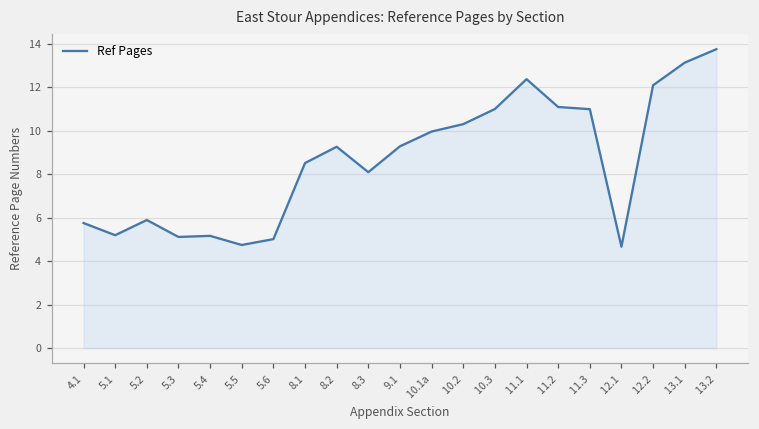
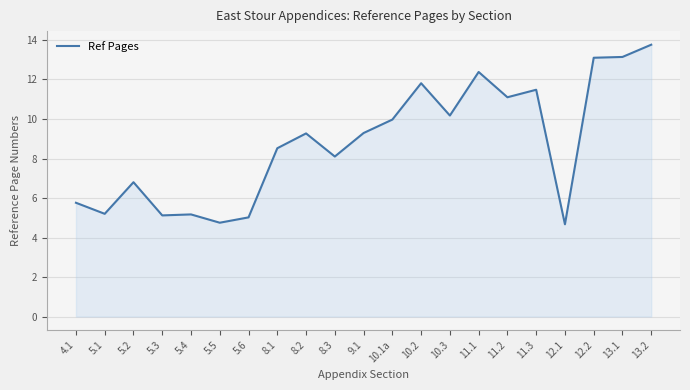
  {
    "4.1": 5.8,
    "5.1": 5.2,
-   "5.2": 5.9,
+   "5.2": 6.8,
    "5.3": 5.1,
    "5.4": 5.2,
    "5.5": 4.8,
    "5.6": 5.0,
    "8.1": 8.5,
    "8.2": 9.3,
    "8.3": 8.1,
    "9.1": 9.3,
    "10.1a": 10.0,
-   "10.2": 10.3,
-   "10.3": 11.0,
+   "10.2": 11.8,
+   "10.3": 10.2,
    "11.1": 12.4,
    "11.2": 11.1,
-   "11.3": 11.0,
+   "11.3": 11.5,
    "12.1": 4.7,
-   "12.2": 12.1,
+   "12.2": 13.1,
    "13.1": 13.1,
    "13.2": 13.8
  }
